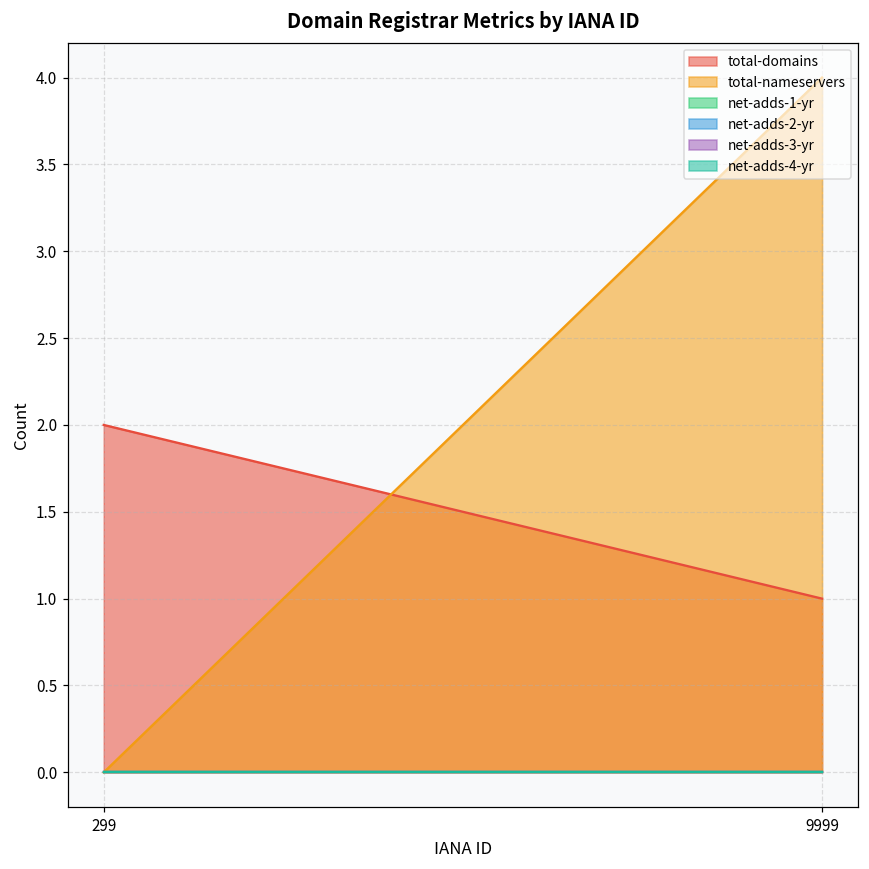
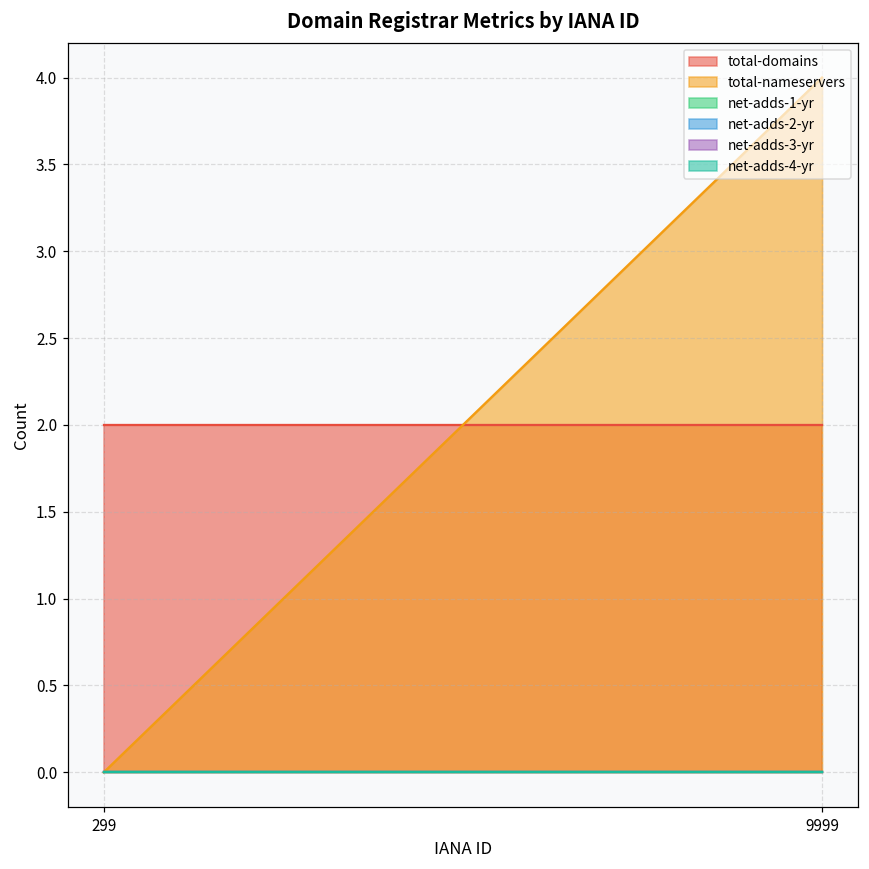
  {
    "total-domains": {
      "299": 2,
-     "9999": 1
+     "9999": 2
    },
    "net-adds-4-yr": {
      "9999": 0
    }
  }
